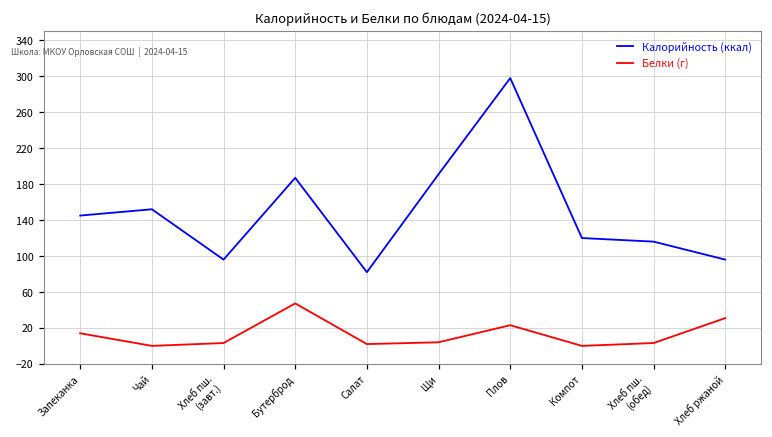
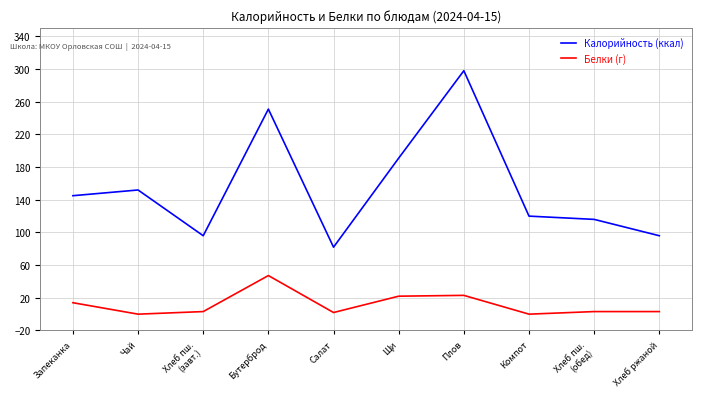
  {
    "Калорийность (ккал)": {
      "Запеканка": 150,
      "Чай": 150,
      "Хлеб пш. (завт.)": 100,
-     "Бутерброд": 190,
+     "Бутерброд": 250,
      "Салат": 80,
      "Щи": 190,
      "Плов": 300,
      "Компот": 120,
      "Хлеб пш. (обед)": 120,
      "Хлеб ржаной": 100
    },
    "Белки (г)": {
      "Запеканка": 10,
      "Чай": 0,
      "Хлеб пш. (завт.)": 0,
      "Бутерброд": 50,
      "Салат": 0,
-     "Щи": 0,
+     "Щи": 20,
      "Плов": 20,
      "Компот": 0,
      "Хлеб пш. (обед)": 0,
-     "Хлеб ржаной": 30
+     "Хлеб ржаной": 0
    }
  }
